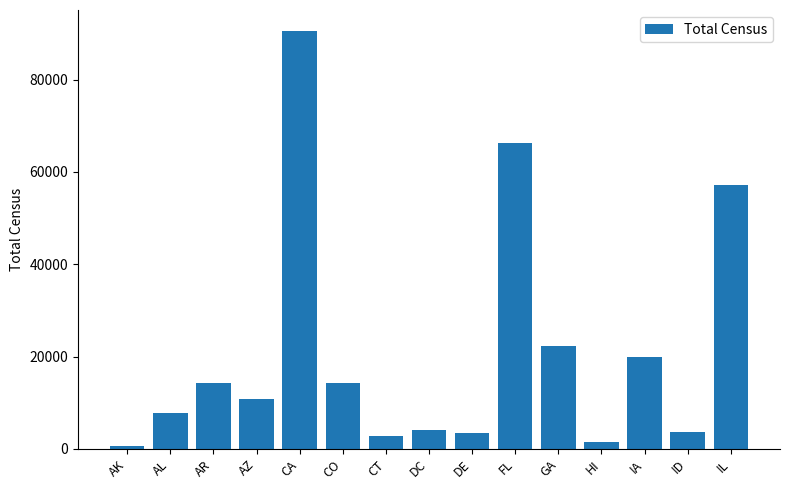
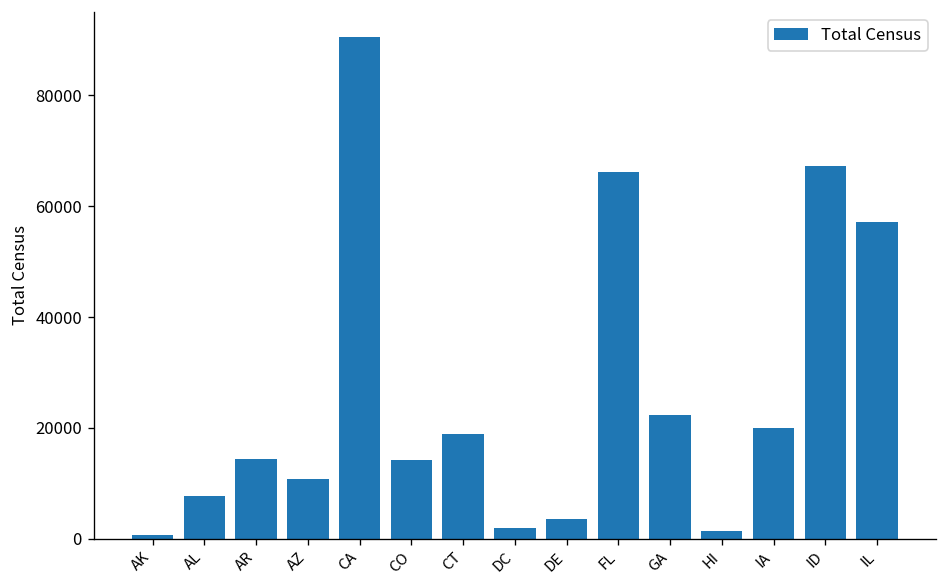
  {
    "AK": 1000,
    "AL": 8000,
    "AR": 14000,
    "AZ": 11000,
    "CA": 91000,
    "CO": 14000,
-   "CT": 3000,
-   "DC": 4000,
+   "CT": 19000,
+   "DC": 2000,
    "DE": 3000,
    "FL": 66000,
    "GA": 22000,
    "HI": 1000,
    "IA": 20000,
-   "ID": 4000,
+   "ID": 67000,
    "IL": 57000
  }
